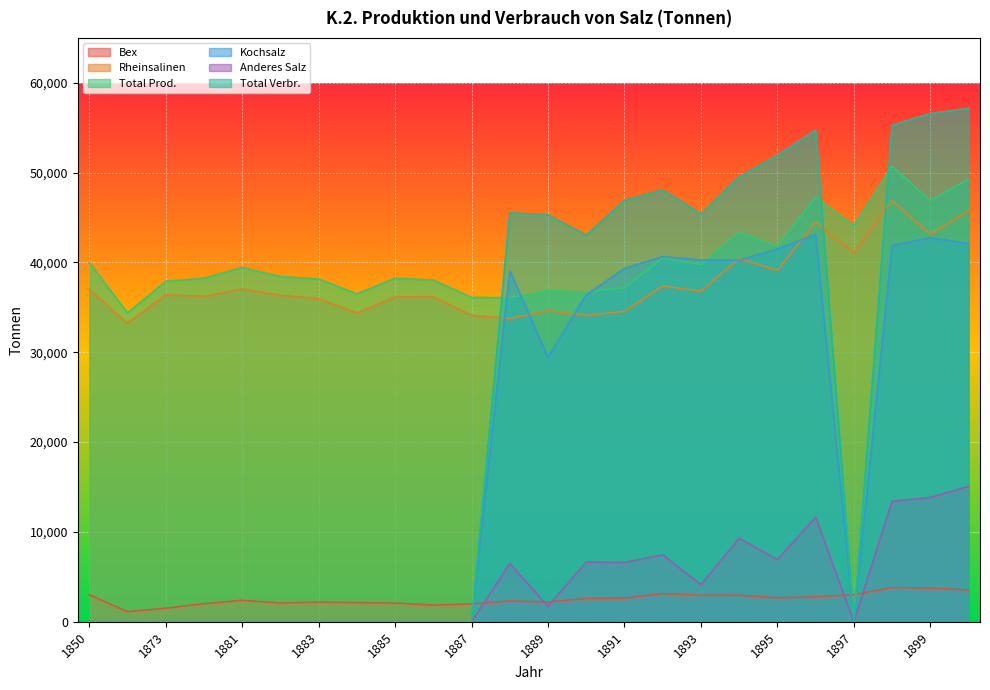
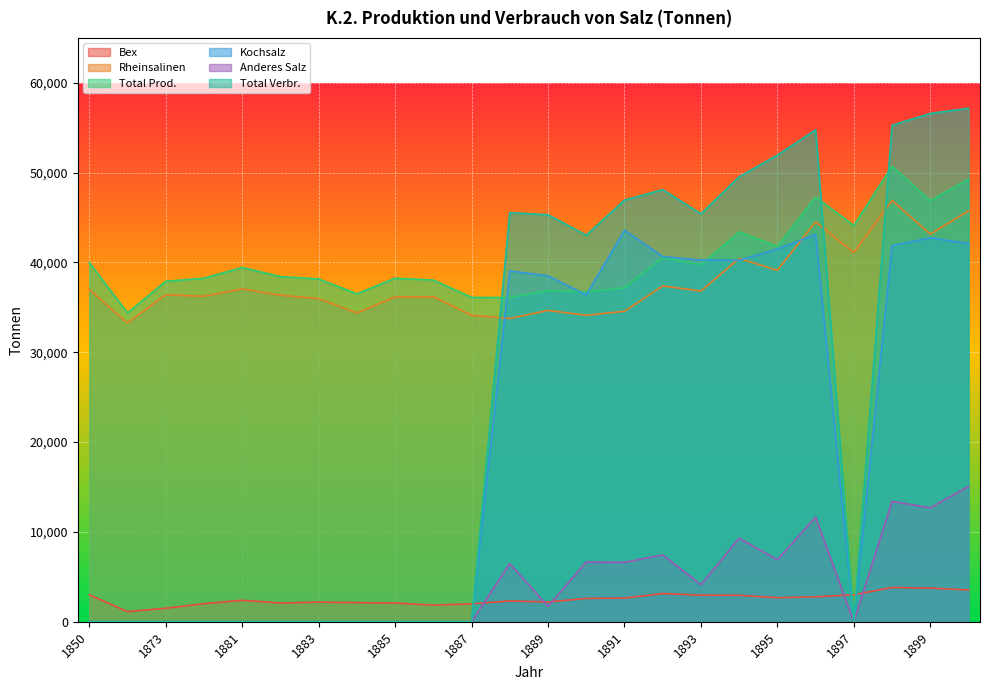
  {
    "Kochsalz": {
-     "1889": "29,000",
-     "1891": "39,000",
+     "1889": "39,000",
+     "1891": "44,000",
      "1893": "40,000",
      "1895": "42,000",
      "1899": "43,000"
    },
    "Anderes Salz": {
      "1889": "2,000",
      "1891": "7,000",
      "1893": "4,000",
      "1895": "7,000",
-     "1899": "14,000"
+     "1899": "13,000"
    }
  }
